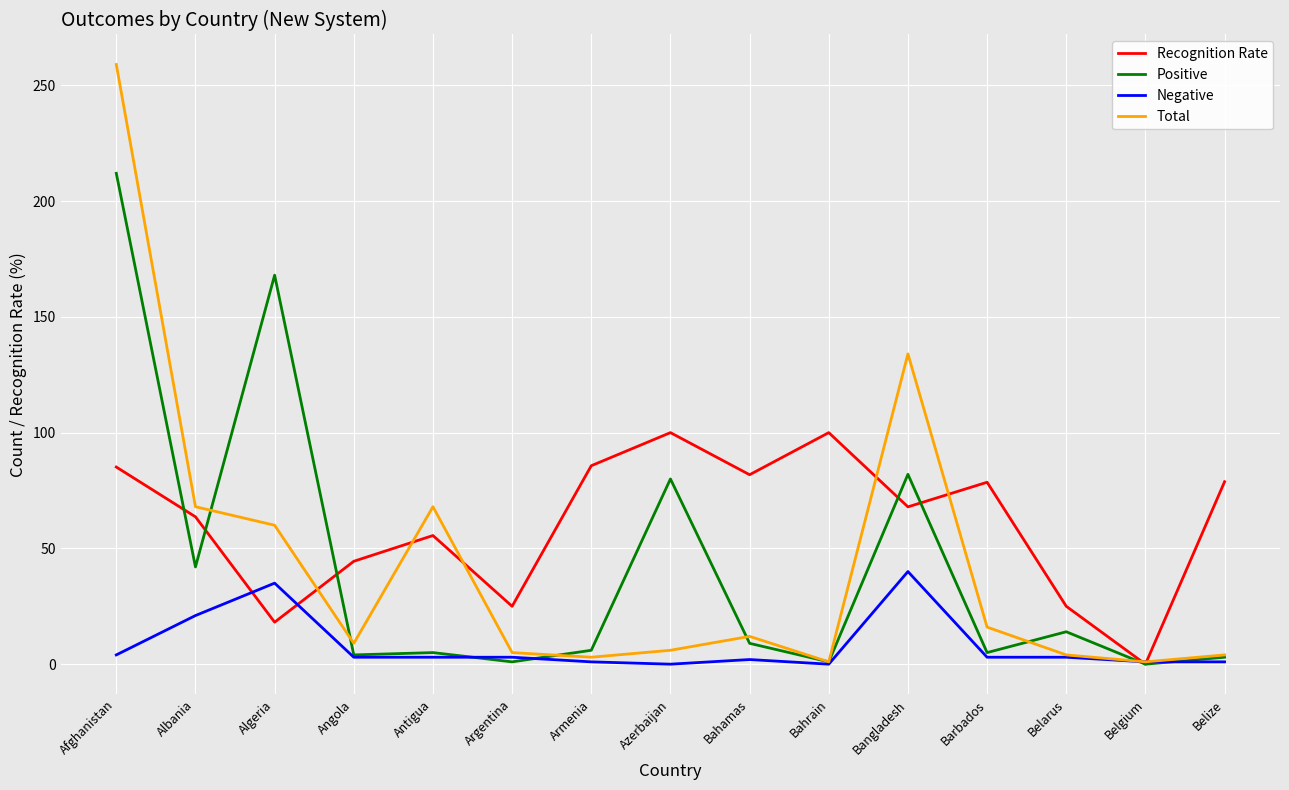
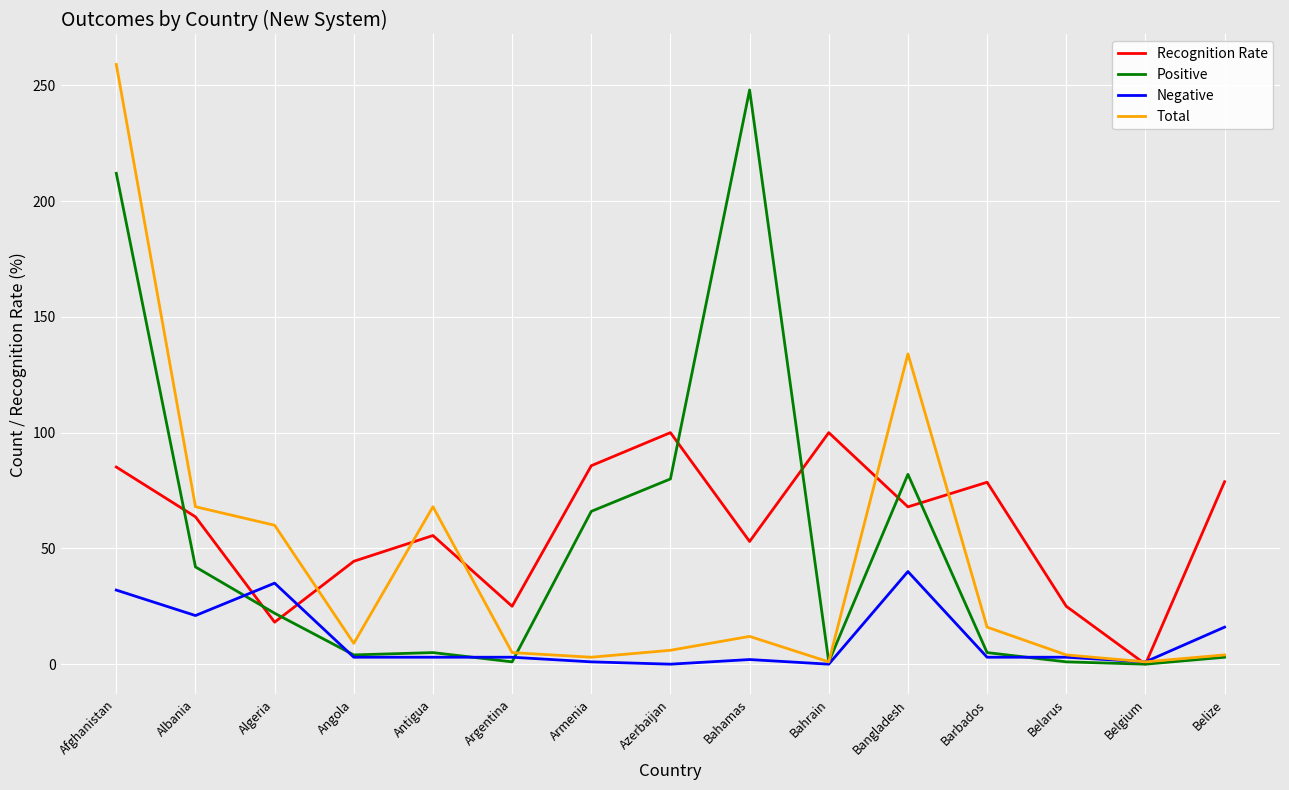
  {
    "Recognition Rate": {
      "Afghanistan": 85,
      "Albania": 64,
      "Algeria": 18,
      "Angola": 44,
      "Antigua": 56,
      "Argentina": 25,
      "Armenia": 86,
      "Azerbaijan": 100,
-     "Bahamas": 82,
+     "Bahamas": 53,
      "Bahrain": 100,
      "Bangladesh": 68,
      "Barbados": 79,
      "Belarus": 25,
      "Belize": 79
    },
    "Positive": {
      "Afghanistan": 212,
      "Albania": 42,
-     "Algeria": 168,
+     "Algeria": 22,
      "Antigua": 5,
      "Argentina": 1,
-     "Armenia": 6,
+     "Armenia": 66,
      "Azerbaijan": 80,
-     "Bahamas": 9,
+     "Bahamas": 248,
      "Bangladesh": 82,
      "Barbados": 5,
-     "Belarus": 14
+     "Belarus": 1
    },
    "Negative": {
-     "Afghanistan": 4,
+     "Afghanistan": 32,
      "Albania": 21,
      "Algeria": 35,
      "Antigua": 3,
      "Argentina": 3,
      "Armenia": 1,
      "Azerbaijan": 0,
      "Bahamas": 2,
      "Bangladesh": 40,
      "Barbados": 3,
-     "Belize": 1
+     "Belize": 16
    },
    "Total": {
      "Afghanistan": 259,
      "Albania": 68,
      "Algeria": 60,
      "Angola": 9,
      "Antigua": 68,
      "Argentina": 5,
      "Armenia": 3,
      "Azerbaijan": 6,
      "Bahamas": 12,
      "Bangladesh": 134,
      "Barbados": 16
    }
  }
